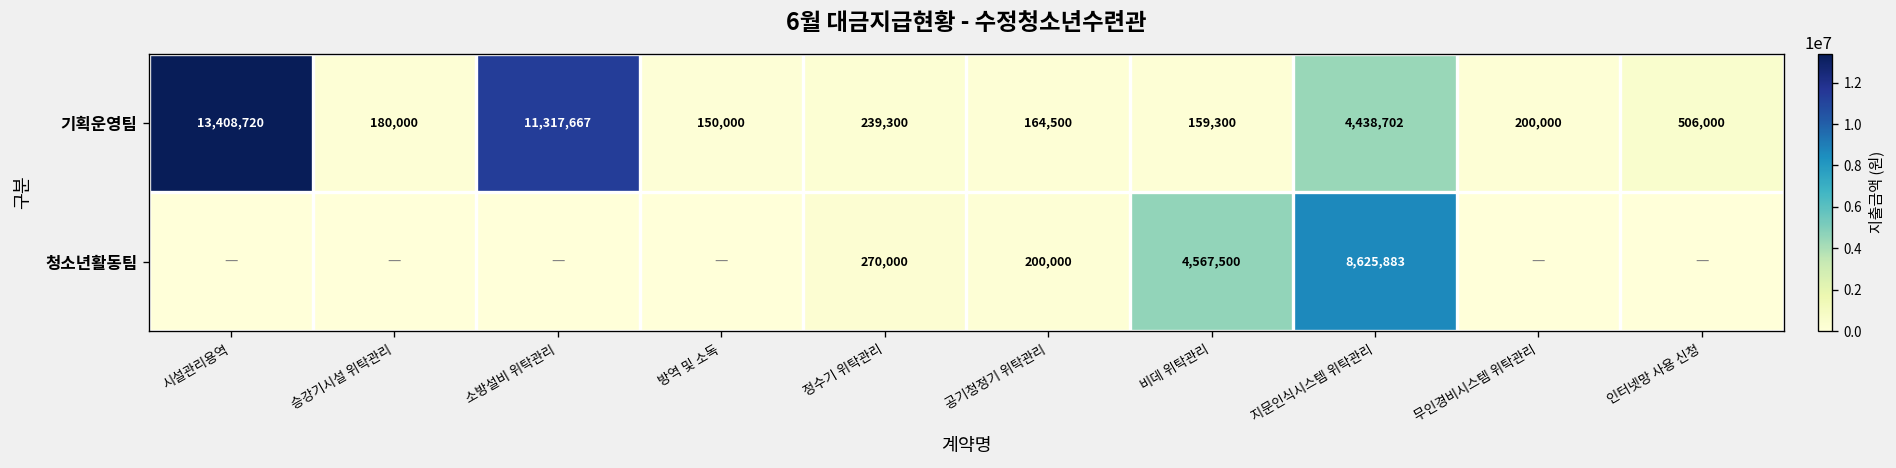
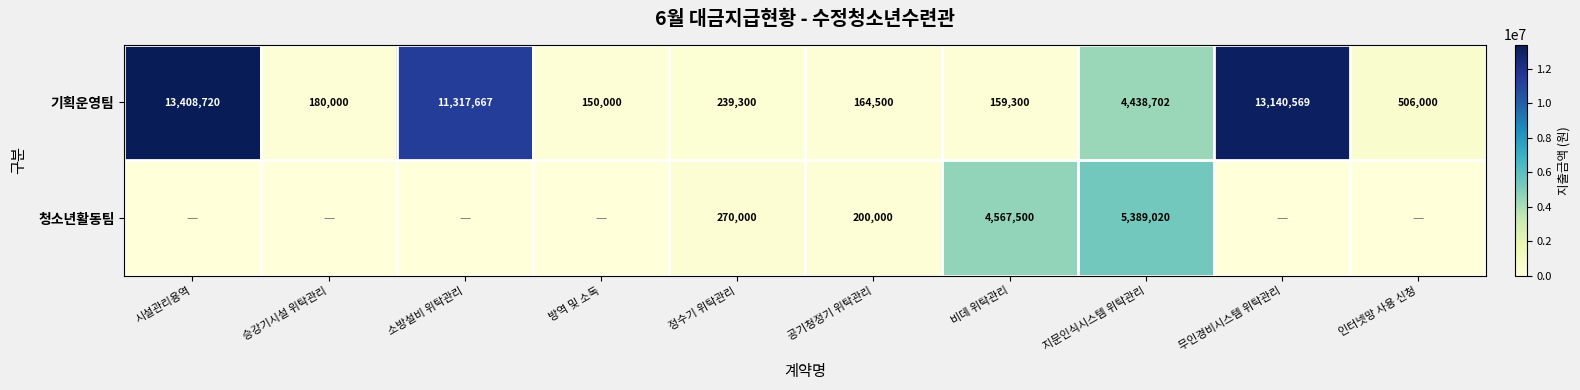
  {
    "기획운영팀": {
      "시설관리용역": "13,408,720",
      "승강기시설 위탁관리": "180,000",
      "소방설비 위탁관리": "11,317,667",
      "방역 및 소독": "150,000",
      "정수기 위탁관리": "239,300",
      "공기청정기 위탁관리": "164,500",
      "비데 위탁관리": "159,300",
      "지문인식시스템 위탁관리": "4,438,702",
-     "무인경비시스템 위탁관리": "200,000",
+     "무인경비시스템 위탁관리": "13,140,569",
      "인터넷망 사용 신청": "506,000"
    },
    "청소년활동팀": {
      "정수기 위탁관리": "270,000",
      "공기청정기 위탁관리": "200,000",
      "비데 위탁관리": "4,567,500",
-     "지문인식시스템 위탁관리": "8,625,883"
+     "지문인식시스템 위탁관리": "5,389,020"
    }
  }
